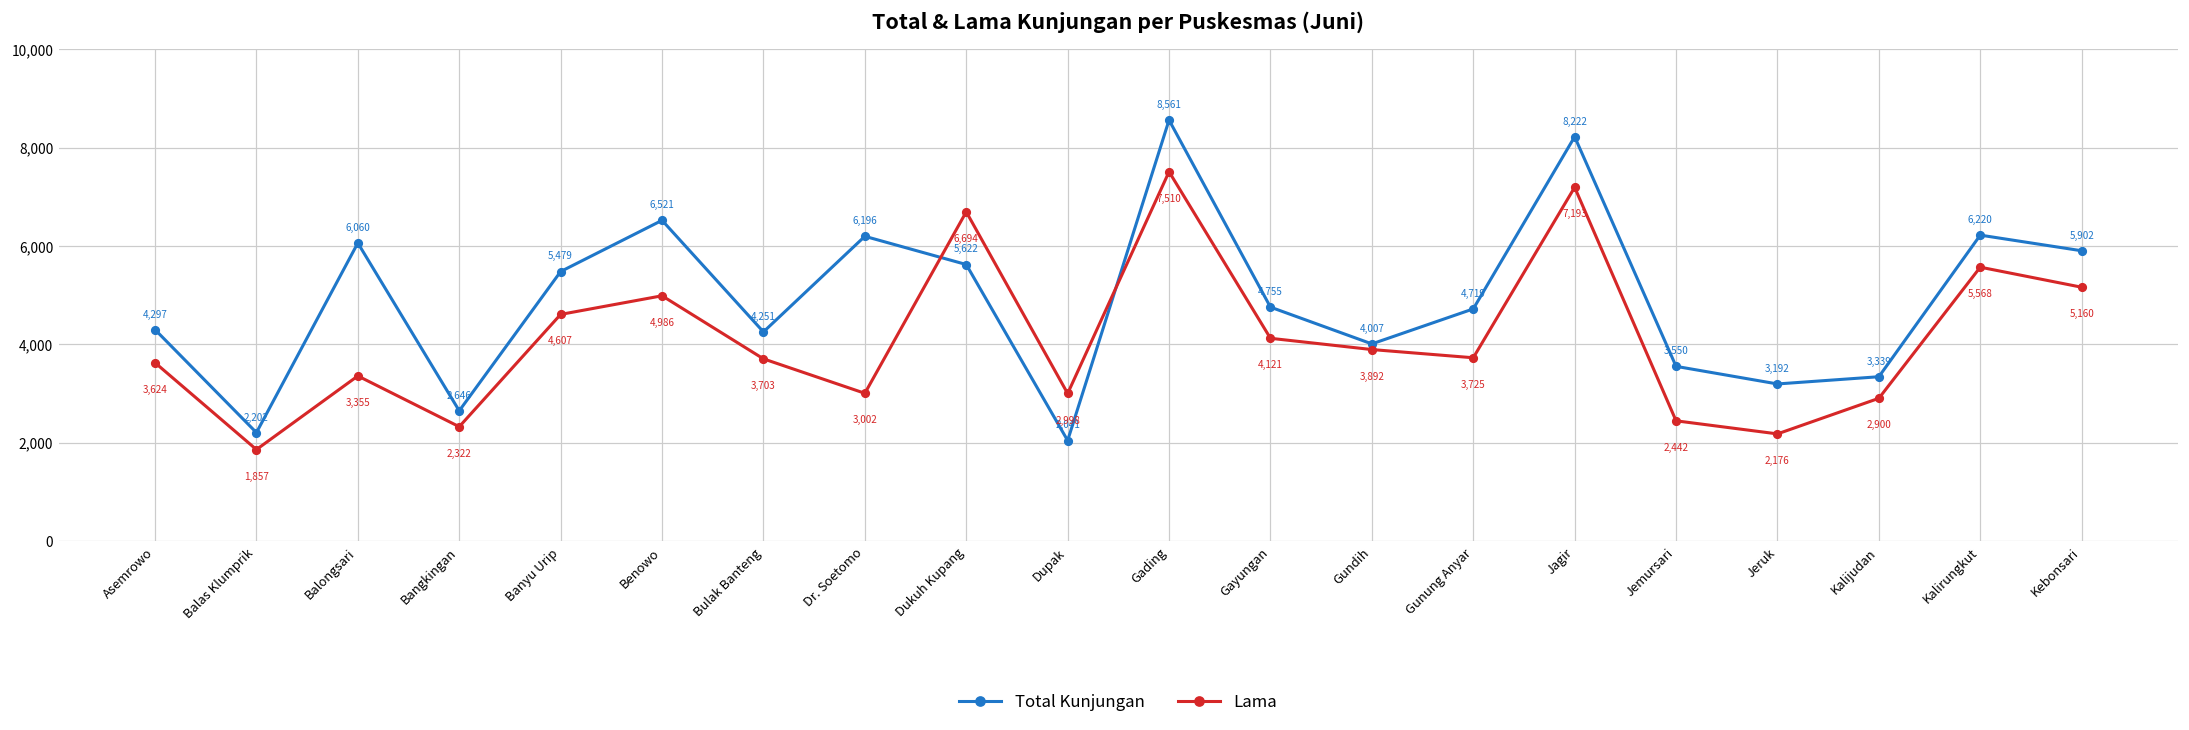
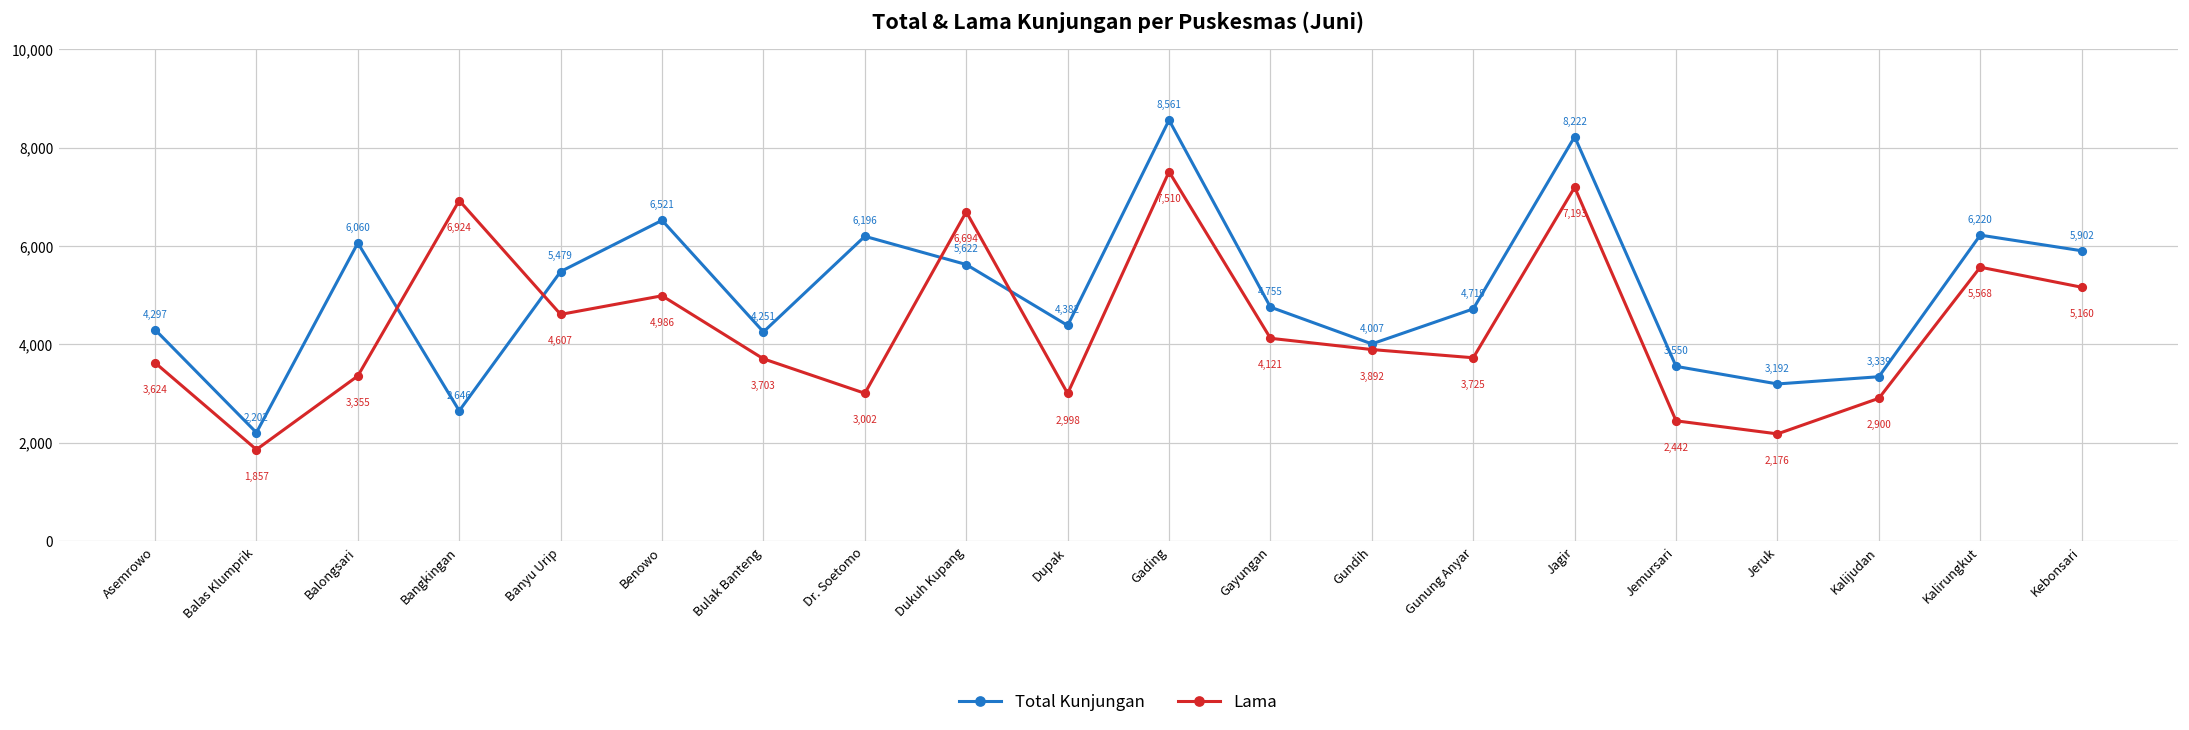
  {
    "Total Kunjungan": {
      "Asemrowo": "4,297",
      "Balas Klumprik": "2,202",
      "Balongsari": "6,060",
      "Bangkingan": "2,646",
      "Banyu Urip": "5,479",
      "Benowo": "6,521",
      "Bulak Banteng": "4,251",
      "Dr. Soetomo": "6,196",
      "Dukuh Kupang": "5,622",
-     "Dupak": "2,041",
+     "Dupak": "4,382",
      "Gading": "8,561",
      "Gayungan": "4,755",
      "Gundih": "4,007",
      "Gunung Anyar": "4,719",
      "Jagir": "8,222",
      "Jemursari": "3,550",
      "Jeruk": "3,192",
      "Kalijudan": "3,339",
      "Kalirungkut": "6,220",
      "Kebonsari": "5,902"
    },
    "Lama": {
      "Asemrowo": "3,624",
      "Balas Klumprik": "1,857",
      "Balongsari": "3,355",
-     "Bangkingan": "2,322",
+     "Bangkingan": "6,924",
      "Banyu Urip": "4,607",
      "Benowo": "4,986",
      "Bulak Banteng": "3,703",
      "Dr. Soetomo": "3,002",
      "Dukuh Kupang": "6,694",
      "Gading": "7,510",
      "Gayungan": "4,121",
      "Gundih": "3,892",
      "Gunung Anyar": "3,725",
      "Jagir": "7,193",
      "Jemursari": "2,442",
      "Jeruk": "2,176",
      "Kalijudan": "2,900",
      "Kalirungkut": "5,568",
      "Kebonsari": "5,160"
    }
  }
